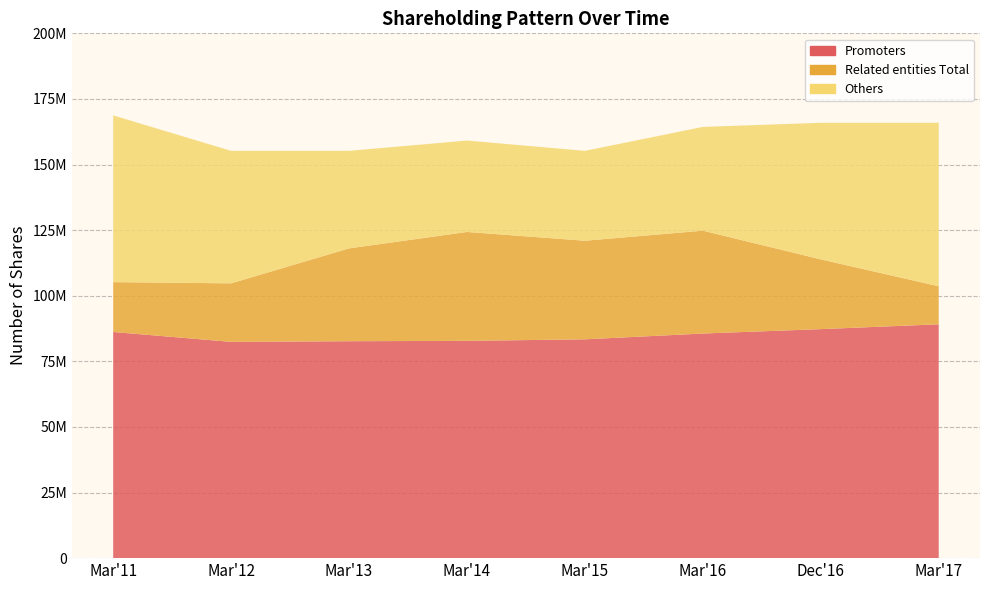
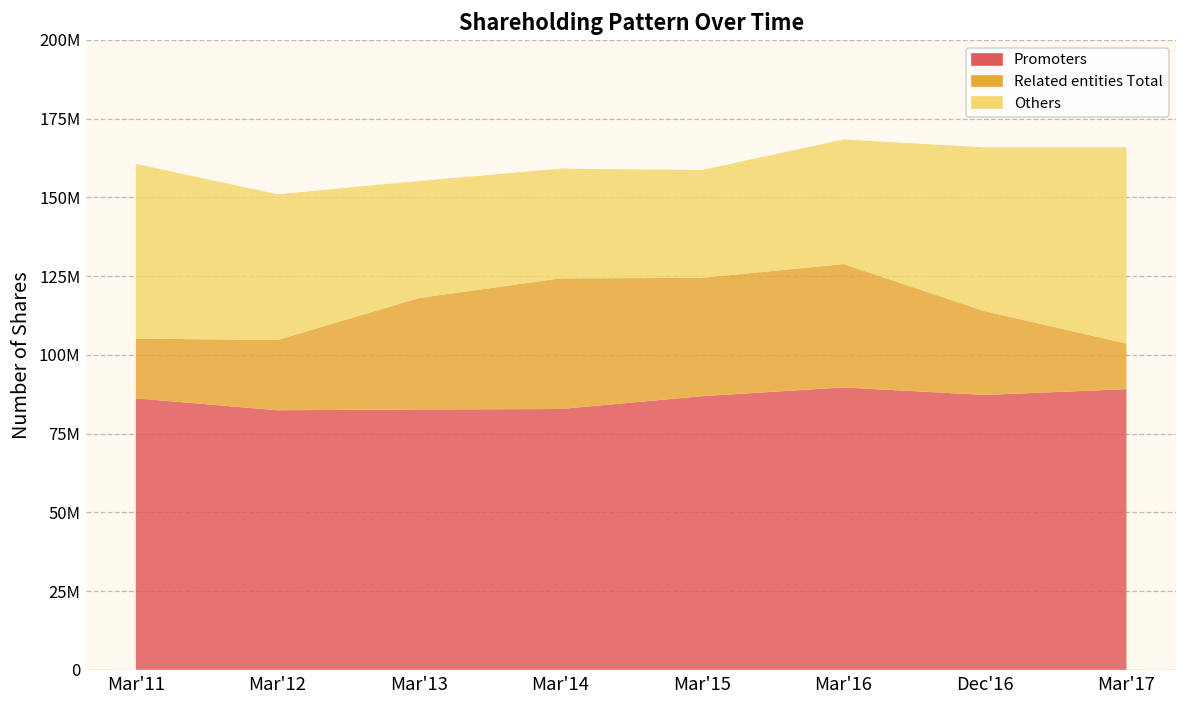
  {
    "Promoters": {
      "Mar'11": 86000000,
      "Mar'12": 82000000,
      "Mar'13": 83000000,
      "Mar'14": 83000000,
-     "Mar'15": 83000000,
-     "Mar'16": 86000000,
+     "Mar'15": 87000000,
+     "Mar'16": 90000000,
      "Dec'16": 87000000,
      "Mar'17": 89000000
    },
    "Related entities Total": {
      "Mar'11": 19000000,
      "Mar'12": 22000000,
      "Mar'13": 35000000,
      "Mar'14": 42000000,
      "Mar'15": 38000000,
      "Mar'16": 39000000,
      "Dec'16": 27000000,
      "Mar'17": 14000000
    },
    "Others": {
-     "Mar'11": 64000000,
-     "Mar'12": 50000000,
+     "Mar'11": 55000000,
+     "Mar'12": 46000000,
      "Mar'13": 37000000,
      "Mar'14": 35000000,
      "Mar'15": 34000000,
      "Mar'16": 40000000,
      "Dec'16": 52000000,
      "Mar'17": 62000000
    }
  }
